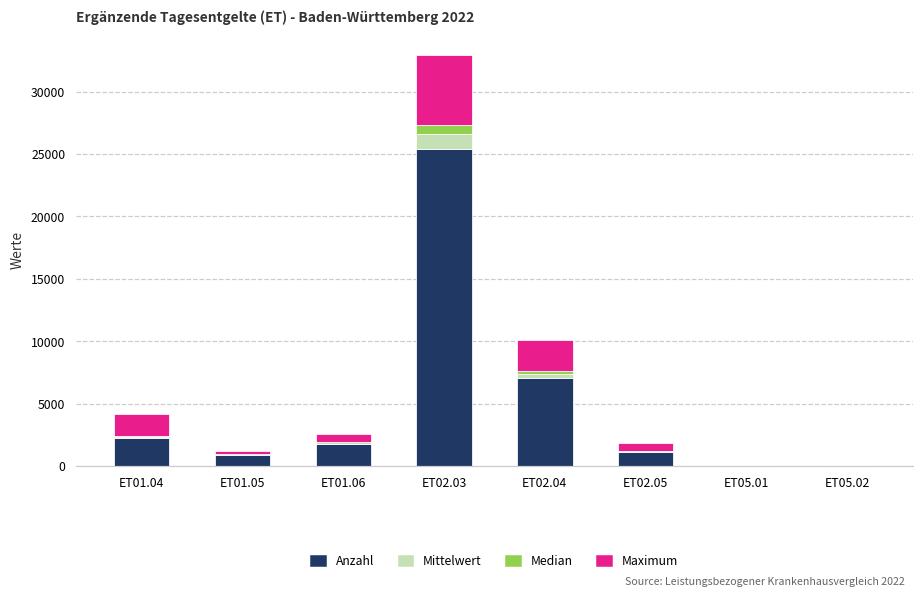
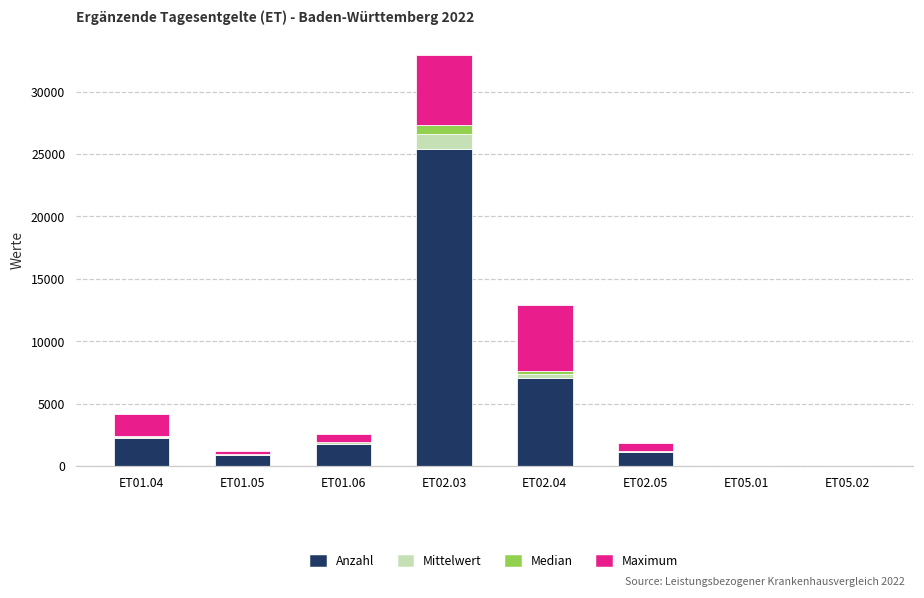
  {
    "Anzahl": {
      "ET01.04": 2200,
      "ET01.05": 900,
      "ET01.06": 1800,
      "ET02.03": 25400,
      "ET02.04": 7000,
      "ET02.05": 1100
    },
    "Mittelwert": {
      "ET02.03": 1200,
      "ET02.04": 400
    },
    "Median": {
      "ET02.03": 700
    },
    "Maximum": {
      "ET01.04": 1800,
      "ET01.05": 300,
      "ET01.06": 600,
      "ET02.03": 5600,
-     "ET02.04": 2500,
+     "ET02.04": 5300,
      "ET02.05": 600
    }
  }
